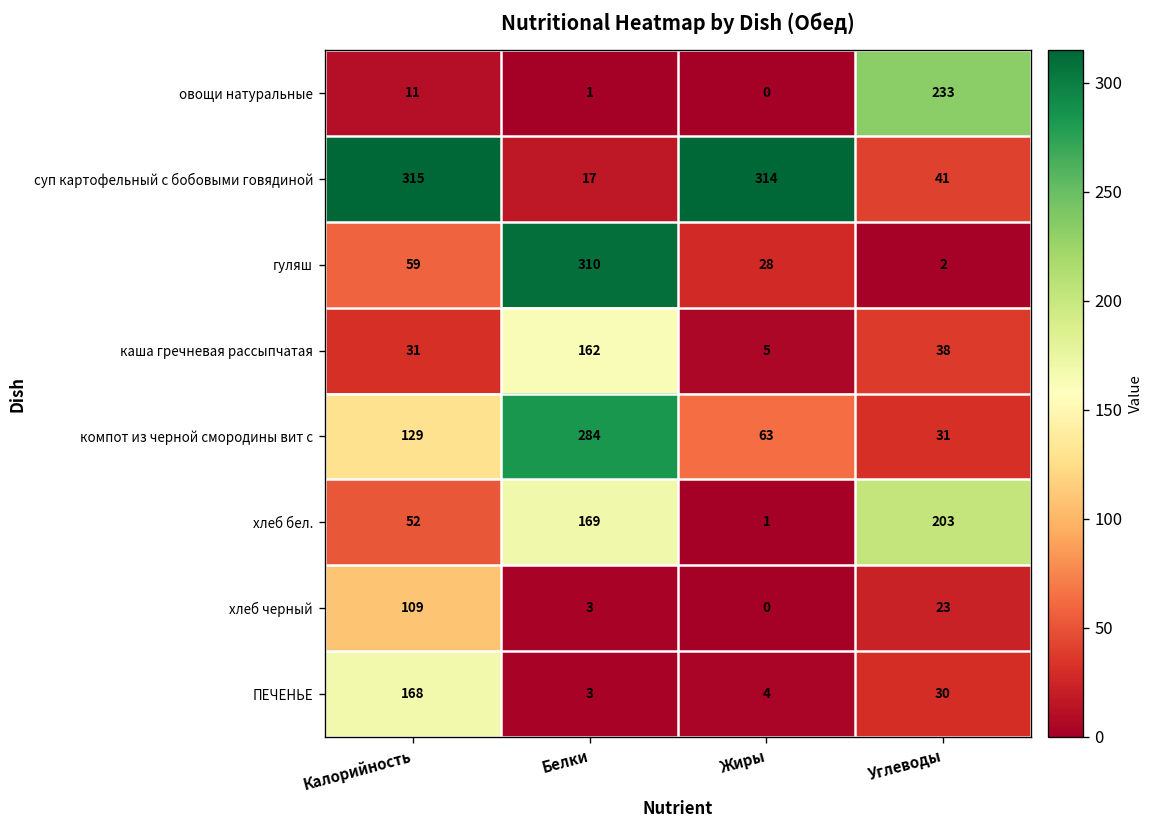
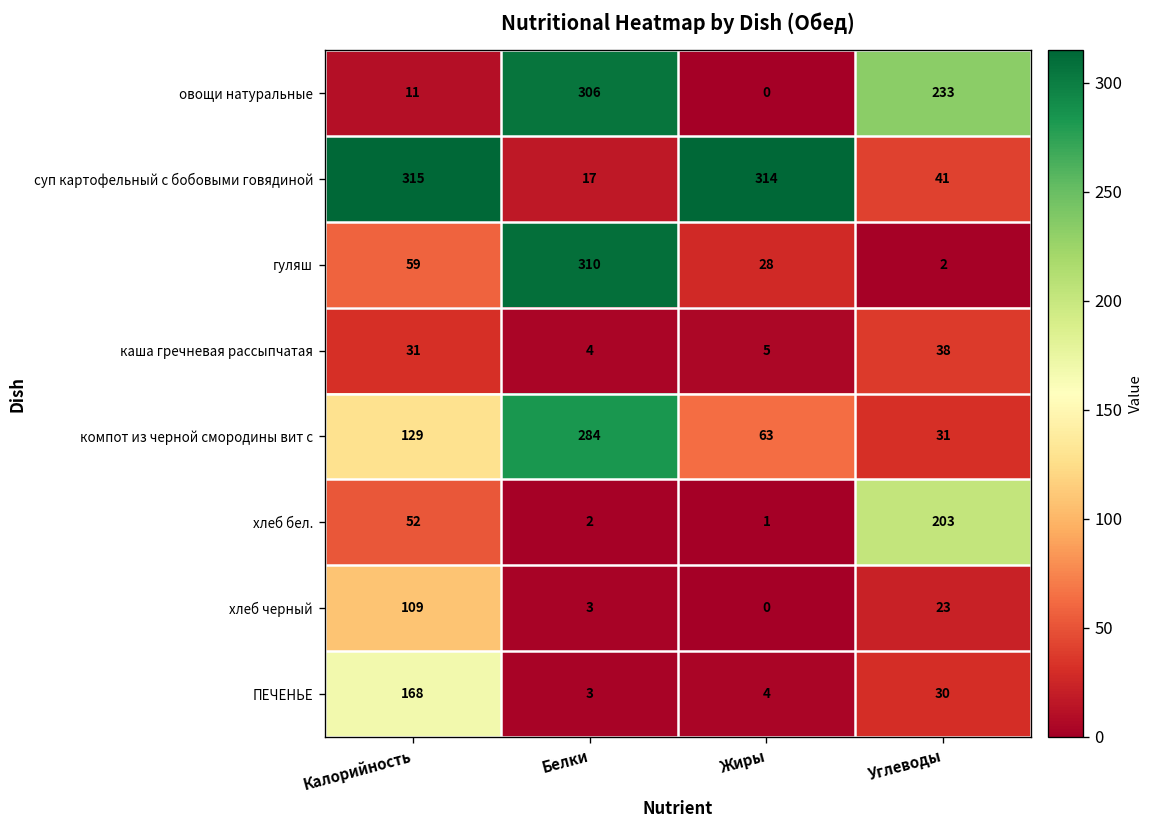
  {
    "овощи натуральные": {
      "Калорийность": 11,
-     "Белки": 1,
+     "Белки": 306,
      "Жиры": 0,
      "Углеводы": 233
    },
    "суп картофельный с бобовыми говядиной": {
      "Калорийность": 315,
      "Белки": 17,
      "Жиры": 314,
      "Углеводы": 41
    },
    "гуляш": {
      "Калорийность": 59,
      "Белки": 310,
      "Жиры": 28,
      "Углеводы": 2
    },
    "каша гречневая рассыпчатая": {
      "Калорийность": 31,
-     "Белки": 162,
+     "Белки": 4,
      "Жиры": 5,
      "Углеводы": 38
    },
    "компот из черной смородины вит с": {
      "Калорийность": 129,
      "Белки": 284,
      "Жиры": 63,
      "Углеводы": 31
    },
    "хлеб бел.": {
      "Калорийность": 52,
-     "Белки": 169,
+     "Белки": 2,
      "Жиры": 1,
      "Углеводы": 203
    },
    "хлеб черный": {
      "Калорийность": 109,
      "Белки": 3,
      "Жиры": 0,
      "Углеводы": 23
    },
    "ПЕЧЕНЬЕ": {
      "Калорийность": 168,
      "Белки": 3,
      "Жиры": 4,
      "Углеводы": 30
    }
  }
